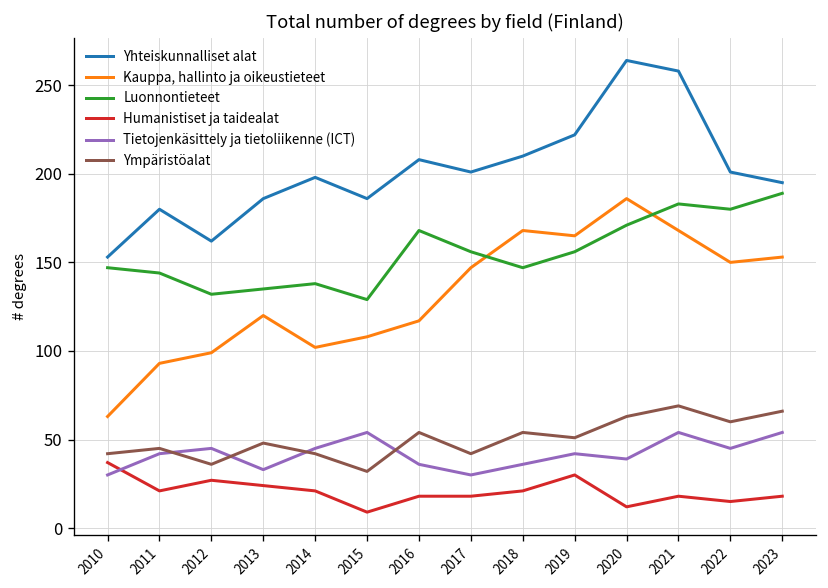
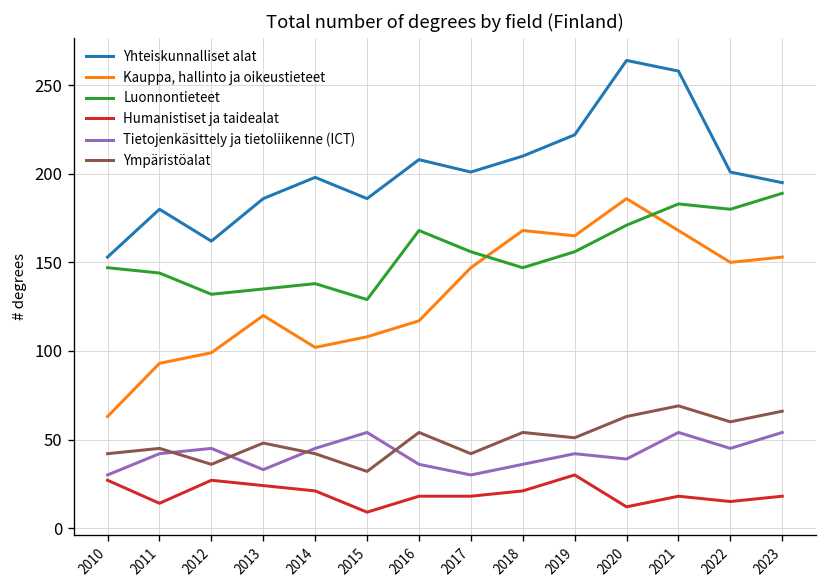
  {
    "Yhteiskunnalliset alat": {
      "2010": 153,
      "2011": 180,
      "2012": 162,
      "2013": 186,
      "2014": 198,
      "2015": 186,
      "2016": 208,
      "2017": 201,
      "2018": 210,
      "2019": 222,
      "2020": 264,
      "2021": 258,
      "2022": 201,
      "2023": 195
    },
    "Kauppa, hallinto ja oikeustieteet": {
      "2010": 63,
      "2011": 93,
      "2012": 99,
      "2013": 120,
      "2014": 102,
      "2015": 108,
      "2016": 117,
      "2017": 147,
      "2018": 168,
      "2019": 165,
      "2020": 186,
      "2021": 168,
      "2022": 150,
      "2023": 153
    },
    "Luonnontieteet": {
      "2010": 147,
      "2011": 144,
      "2012": 132,
      "2013": 135,
      "2014": 138,
      "2015": 129,
      "2016": 168,
      "2017": 156,
      "2018": 147,
      "2019": 156,
      "2020": 171,
      "2021": 183,
      "2022": 180,
      "2023": 189
    },
    "Humanistiset ja taidealat": {
-     "2010": 37,
-     "2011": 21,
+     "2010": 27,
+     "2011": 14,
      "2012": 27,
      "2013": 24,
      "2014": 21,
      "2015": 9,
      "2016": 18,
      "2017": 18,
      "2018": 21,
      "2019": 30,
      "2020": 12,
      "2021": 18,
      "2022": 15,
      "2023": 18
    },
    "Tietojenkäsittely ja tietoliikenne (ICT)": {
      "2010": 30,
      "2011": 42,
      "2012": 45,
      "2013": 33,
      "2014": 45,
      "2015": 54,
      "2016": 36,
      "2017": 30,
      "2018": 36,
      "2019": 42,
      "2020": 39,
      "2021": 54,
      "2022": 45,
      "2023": 54
    },
    "Ympäristöalat": {
      "2010": 42,
      "2011": 45,
      "2012": 36,
      "2013": 48,
      "2014": 42,
      "2015": 32,
      "2016": 54,
      "2017": 42,
      "2018": 54,
      "2019": 51,
      "2020": 63,
      "2021": 69,
      "2022": 60,
      "2023": 66
    }
  }
